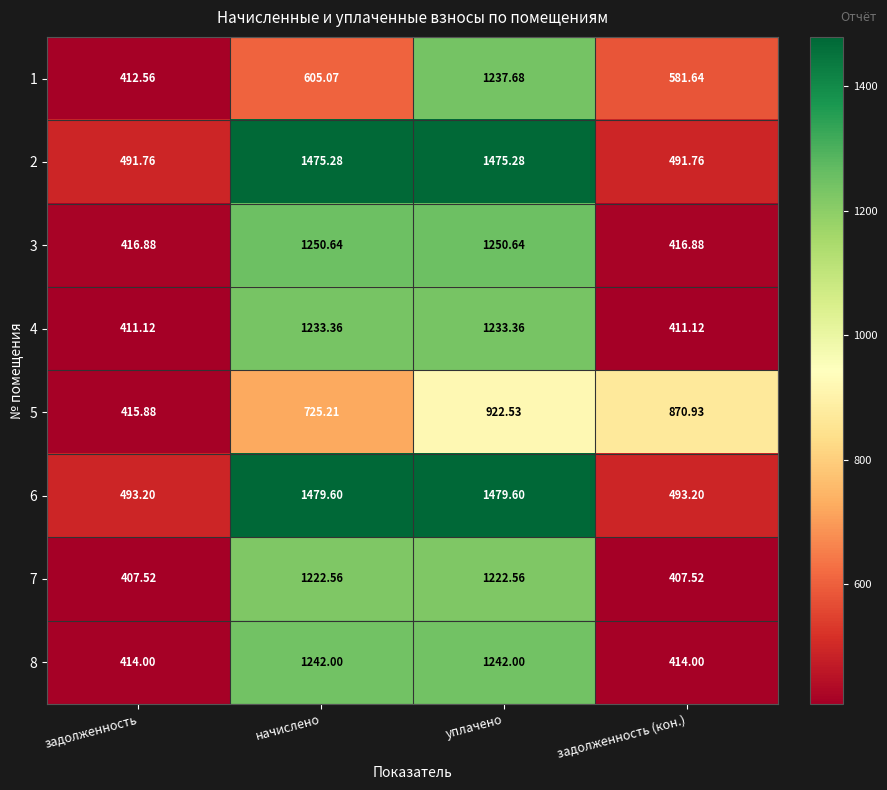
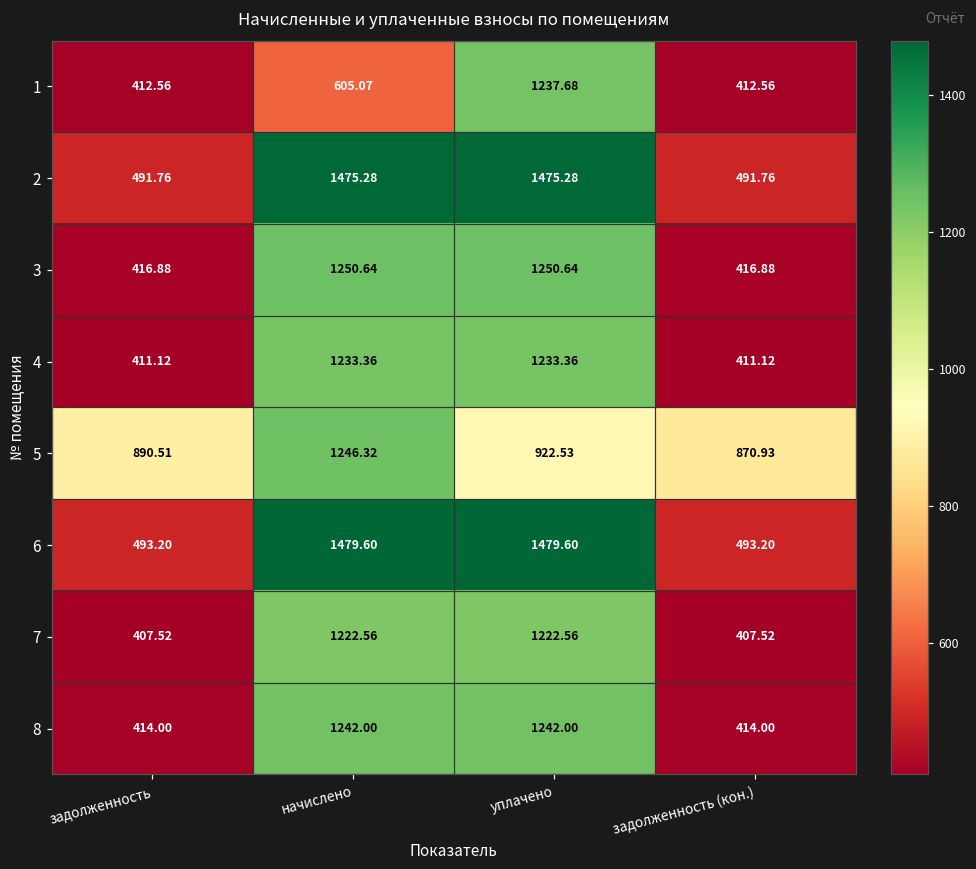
  {
    "1": {
      "задолженность": 412.56,
      "начислено": 605.07,
      "уплачено": 1237.68,
-     "задолженность (кон.)": 581.64
+     "задолженность (кон.)": 412.56
    },
    "2": {
      "задолженность": 491.76,
      "начислено": 1475.28,
      "уплачено": 1475.28,
      "задолженность (кон.)": 491.76
    },
    "3": {
      "задолженность": 416.88,
      "начислено": 1250.64,
      "уплачено": 1250.64,
      "задолженность (кон.)": 416.88
    },
    "4": {
      "задолженность": 411.12,
      "начислено": 1233.36,
      "уплачено": 1233.36,
      "задолженность (кон.)": 411.12
    },
    "5": {
-     "задолженность": 415.88,
-     "начислено": 725.21,
+     "задолженность": 890.51,
+     "начислено": 1246.32,
      "уплачено": 922.53,
      "задолженность (кон.)": 870.93
    },
    "6": {
      "задолженность": 493.20,
      "начислено": 1479.60,
      "уплачено": 1479.60,
      "задолженность (кон.)": 493.20
    },
    "7": {
      "задолженность": 407.52,
      "начислено": 1222.56,
      "уплачено": 1222.56,
      "задолженность (кон.)": 407.52
    },
    "8": {
      "задолженность": 414.00,
      "начислено": 1242.00,
      "уплачено": 1242.00,
      "задолженность (кон.)": 414.00
    }
  }
